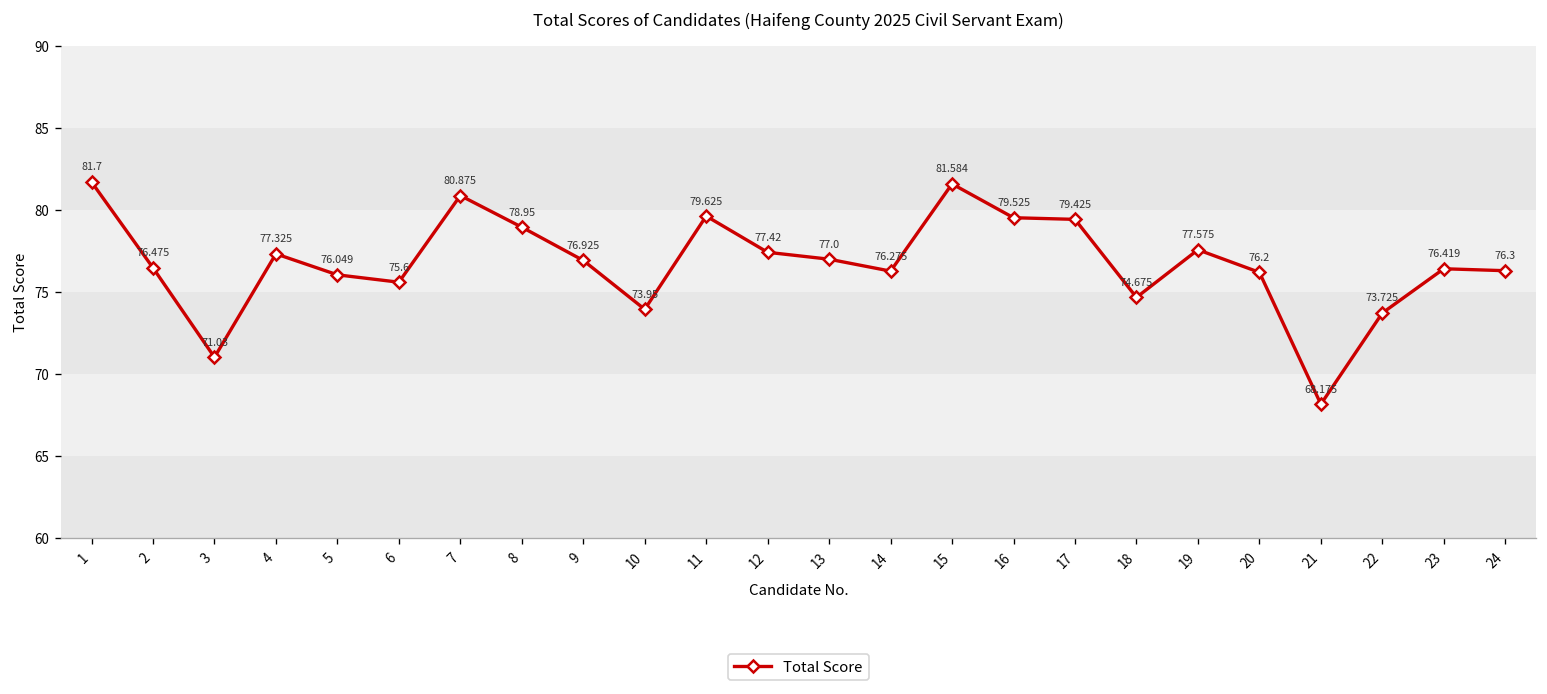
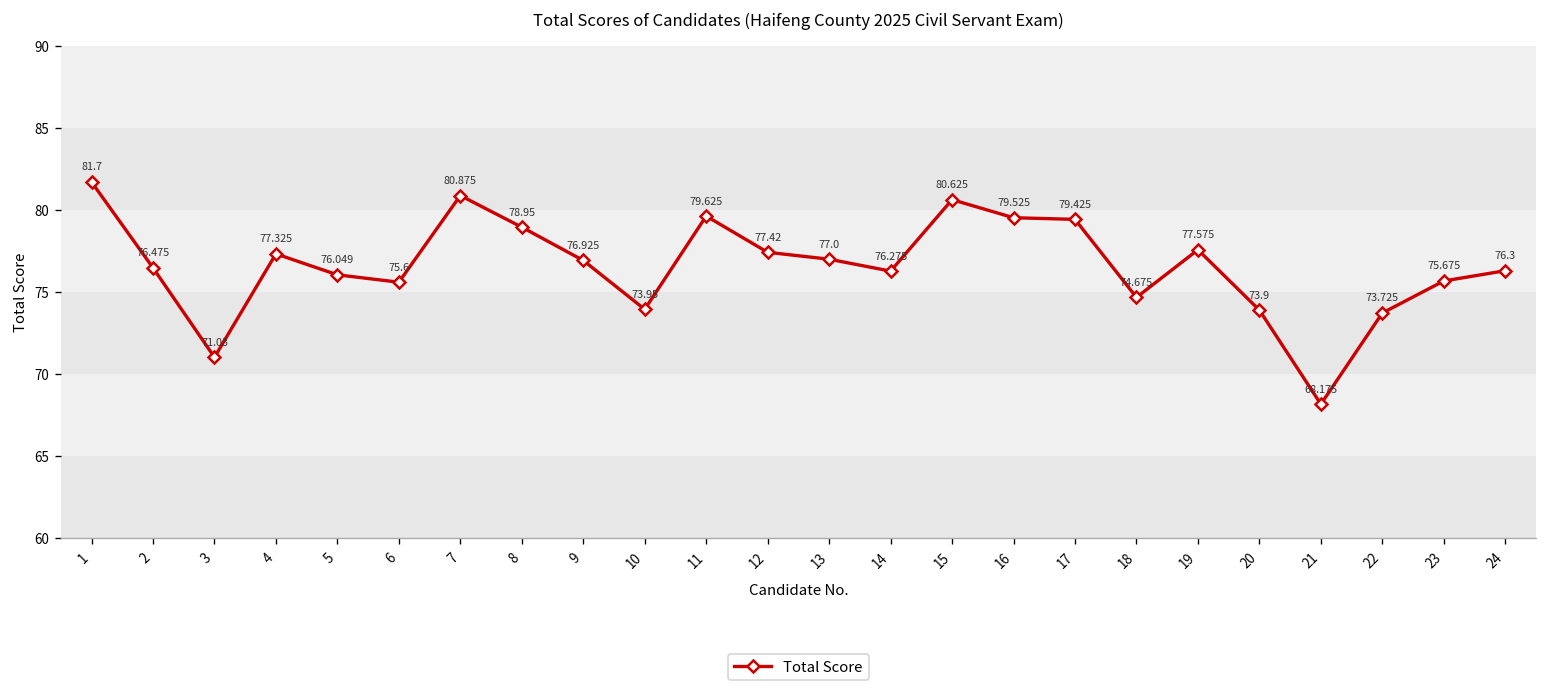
  {
    "1": 81.7,
    "2": 76.475,
    "3": 71.03,
    "4": 77.325,
    "5": 76.049,
    "6": 75.6,
    "7": 80.875,
    "8": 78.95,
    "9": 76.925,
    "10": 73.95,
    "11": 79.625,
    "12": 77.42,
    "13": 77.0,
    "14": 76.275,
-   "15": 81.584,
+   "15": 80.625,
    "16": 79.525,
    "17": 79.425,
    "18": 74.675,
    "19": 77.575,
-   "20": 76.2,
+   "20": 73.9,
    "21": 68.175,
    "22": 73.725,
-   "23": 76.419,
+   "23": 75.675,
    "24": 76.3
  }
